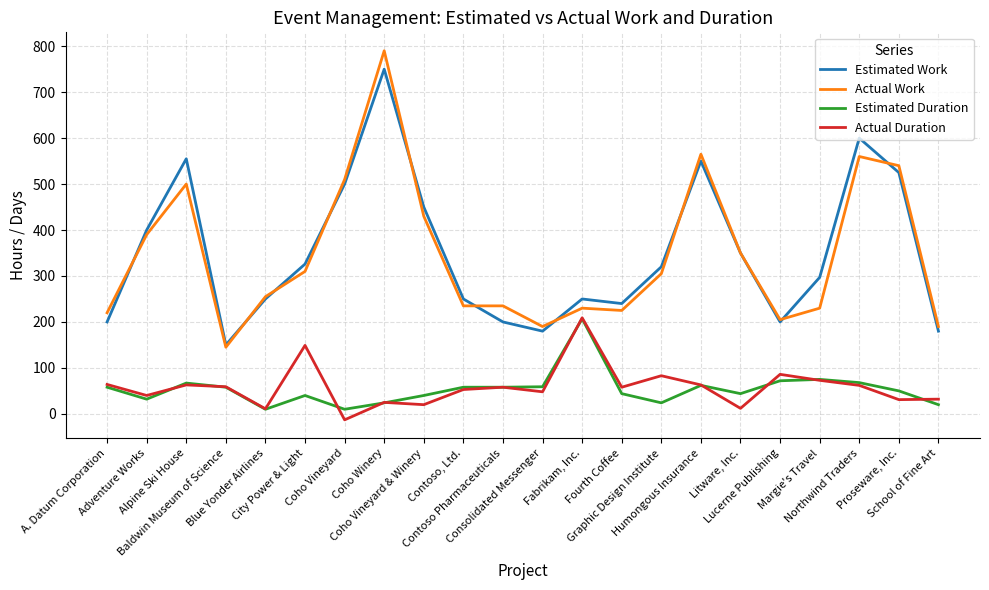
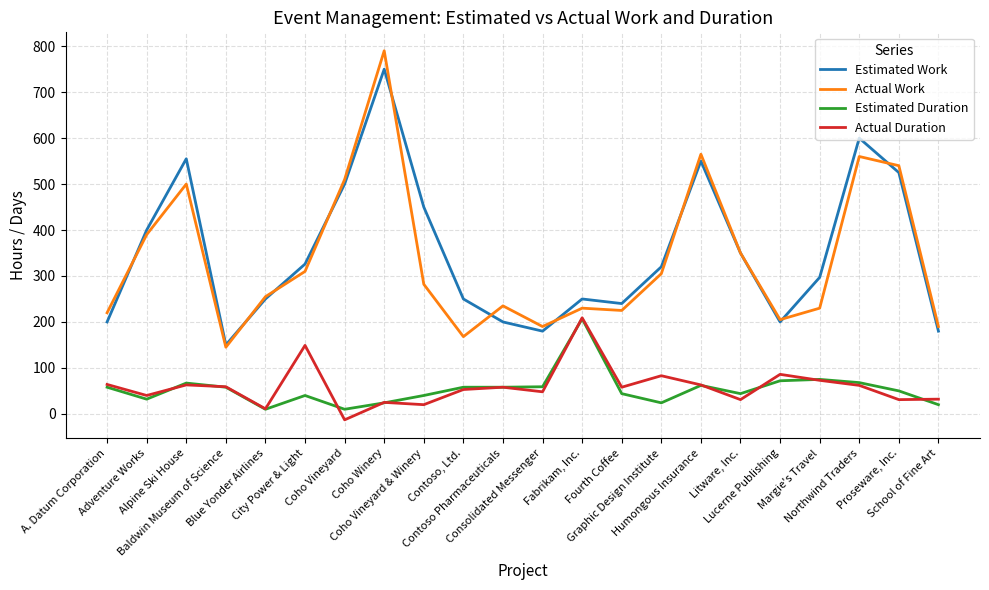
  {
    "Estimated Work": {
      "A. Datum Corporation": 200,
      "Adventure Works": 400,
      "Alpine Ski House": 560,
      "City Power & Light": 330,
      "Coho Vineyard": 500,
      "Coho Winery": 750,
      "Coho Vineyard & Winery": 450,
      "Contoso, Ltd.": 250,
      "Contoso Pharmaceuticals": 200,
      "Consolidated Messenger": 180,
      "Fabrikam, Inc.": 250,
      "Fourth Coffee": 240,
      "Graphic Design Institute": 320,
      "Humongous Insurance": 550,
      "Margie's Travel": 300,
      "Proseware, Inc.": 530,
      "School of Fine Art": 180
    },
    "Actual Work": {
      "A. Datum Corporation": 220,
      "Adventure Works": 390,
      "Alpine Ski House": 500,
      "City Power & Light": 310,
      "Coho Vineyard": 510,
      "Coho Winery": 790,
-     "Coho Vineyard & Winery": 430,
-     "Contoso, Ltd.": 240,
+     "Coho Vineyard & Winery": 280,
+     "Contoso, Ltd.": 170,
      "Contoso Pharmaceuticals": 240,
      "Consolidated Messenger": 190,
      "Fabrikam, Inc.": 230,
      "Fourth Coffee": 230,
      "Graphic Design Institute": 310,
      "Humongous Insurance": 570,
      "Margie's Travel": 230,
      "Northwind Traders": 560,
      "Proseware, Inc.": 540,
      "School of Fine Art": 190
    },
    "Estimated Duration": {
      "A. Datum Corporation": 60,
      "Adventure Works": 30,
      "City Power & Light": 40,
      "Coho Vineyard": 10,
      "Coho Vineyard & Winery": 40,
      "Consolidated Messenger": 60,
      "Fourth Coffee": 40,
      "Graphic Design Institute": 20,
      "Litware, Inc.": 40,
      "Lucerne Publishing": 70,
      "Northwind Traders": 70,
      "Proseware, Inc.": 50,
      "School of Fine Art": 20
    },
    "Actual Duration": {
      "A. Datum Corporation": 60,
      "Adventure Works": 40,
      "City Power & Light": 150,
      "Coho Vineyard": -10,
      "Coho Vineyard & Winery": 20,
      "Consolidated Messenger": 50,
      "Fourth Coffee": 60,
      "Graphic Design Institute": 80,
-     "Litware, Inc.": 10,
+     "Litware, Inc.": 30,
      "Lucerne Publishing": 90,
      "Northwind Traders": 60,
      "Proseware, Inc.": 30,
      "School of Fine Art": 30
    }
  }
